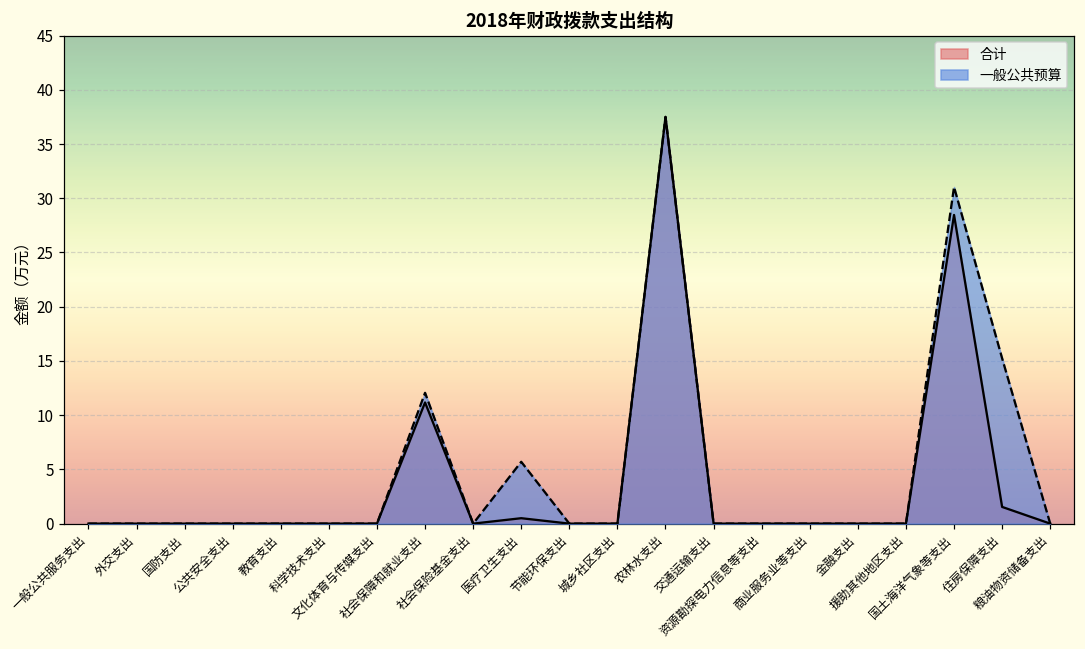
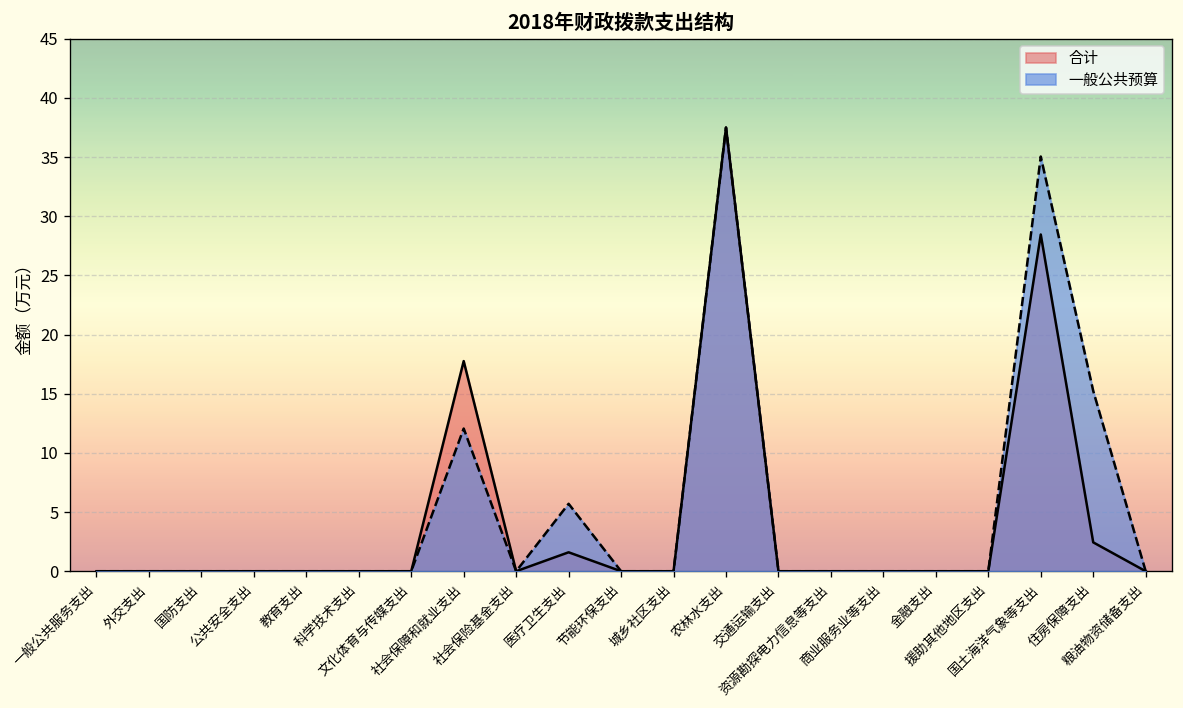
  {
    "合计": {
-     "社会保障和就业支出": 11,
-     "医疗卫生支出": 1,
+     "社会保障和就业支出": 18,
+     "医疗卫生支出": 2,
      "国土海洋气象等支出": 28,
-     "住房保障支出": 1.5
+     "住房保障支出": 2.4
    },
    "一般公共预算": {
      "社会保障和就业支出": 12,
      "医疗卫生支出": 6,
-     "国土海洋气象等支出": 31,
+     "国土海洋气象等支出": 35,
      "住房保障支出": 15
    }
  }
